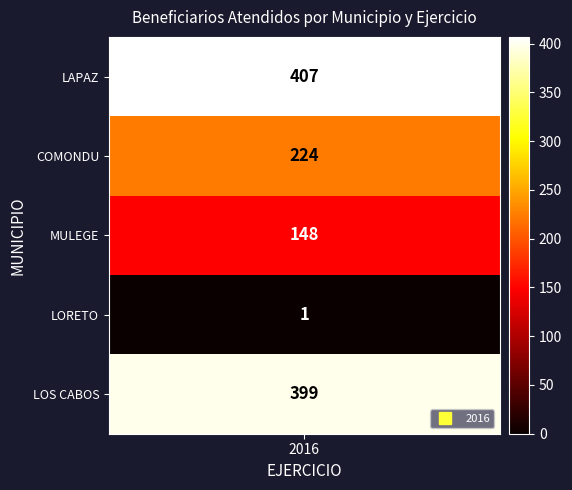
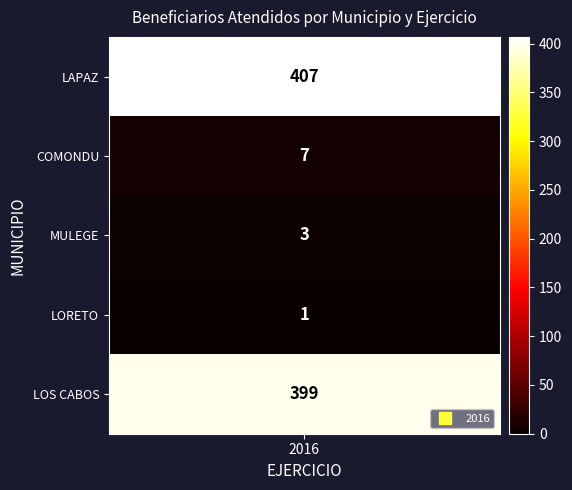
  {
    "LAPAZ": {
      "2016": 407
    },
    "COMONDU": {
-     "2016": 224
+     "2016": 7
    },
    "MULEGE": {
-     "2016": 148
+     "2016": 3
    },
    "LORETO": {
      "2016": 1
    },
    "LOS CABOS": {
      "2016": 399
    }
  }
